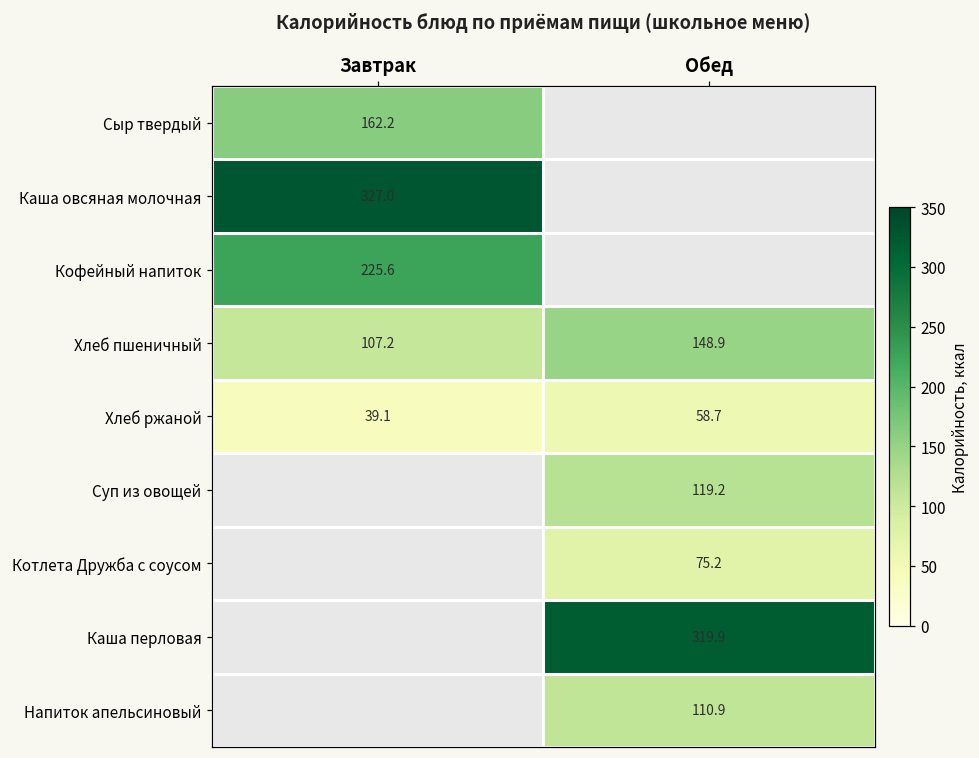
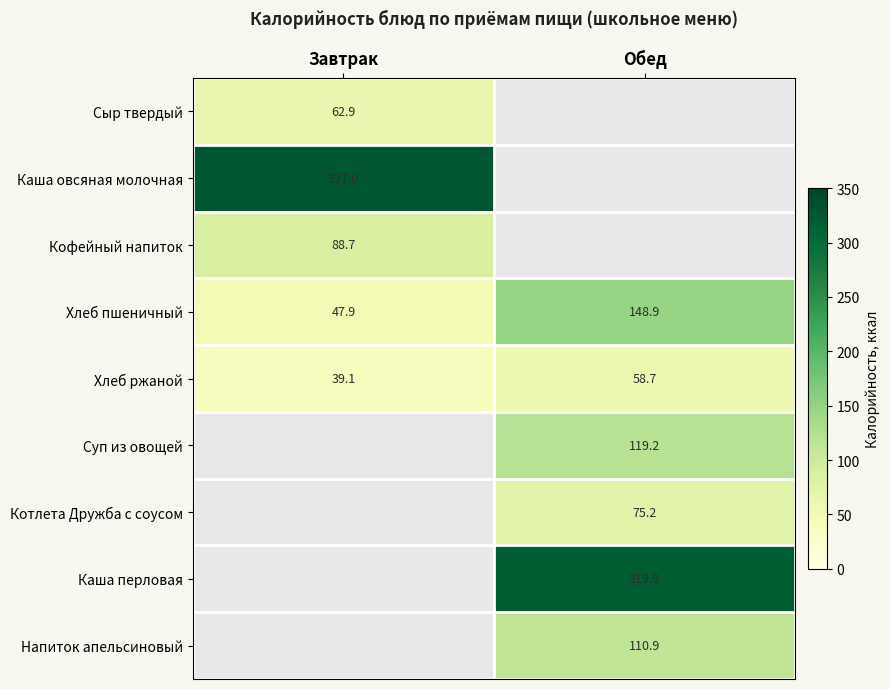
  {
    "Сыр твердый": {
-     "Завтрак": 162.2
+     "Завтрак": 62.9
    },
    "Кофейный напиток": {
-     "Завтрак": 225.6
+     "Завтрак": 88.7
    },
    "Хлеб пшеничный": {
-     "Завтрак": 107.2,
+     "Завтрак": 47.9,
      "Обед": 148.9
    },
    "Хлеб ржаной": {
      "Завтрак": 39.1,
      "Обед": 58.7
    },
    "Суп из овощей": {
      "Обед": 119.2
    },
    "Котлета Дружба с соусом": {
      "Обед": 75.2
    },
    "Каша перловая": {
      "Обед": 319.9
    },
    "Напиток апельсиновый": {
      "Обед": 110.9
    }
  }
